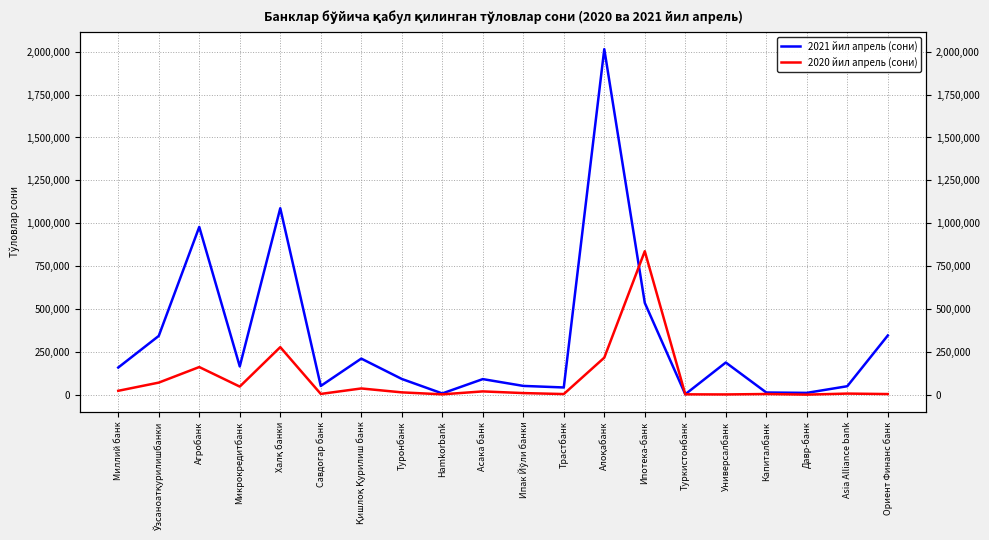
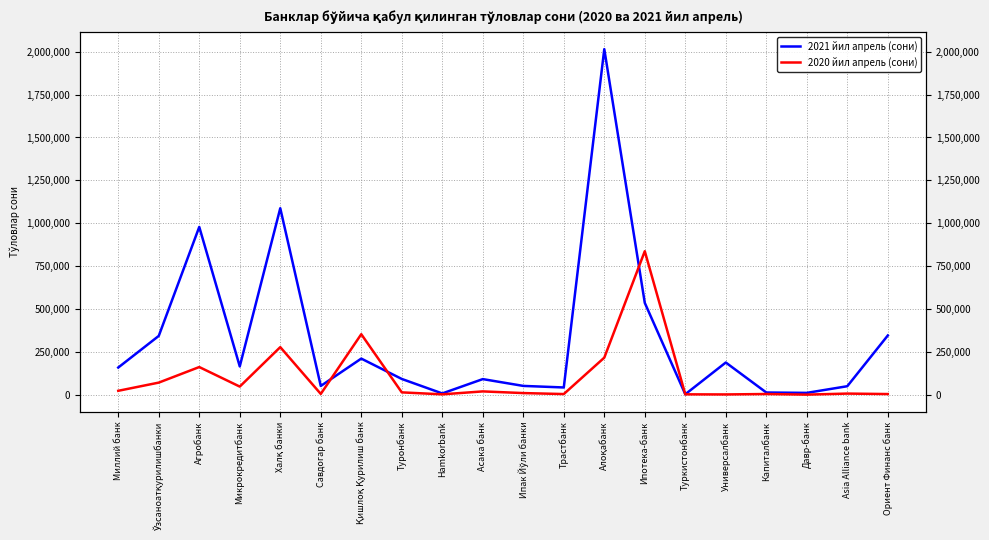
  {
    "2021 йил апрель (сони)": {
      "Миллий банк": "160,000",
      "Ўзсаноатқурилишбанки": "340,000",
      "Агробанк": "980,000",
      "Микрокредитбанк": "160,000",
      "Халқ банки": "1,090,000",
      "Савдогар банк": "50,000",
      "Қишлоқ Қурилиш банк": "210,000",
      "Туронбанк": "90,000",
      "Асака банк": "90,000",
      "Ипак Йўли банки": "50,000",
      "Трастбанк": "40,000",
      "Алоқабанк": "2,020,000",
      "Ипотека-банк": "540,000",
      "Универсалбанк": "190,000",
      "Asia Alliance bank": "50,000",
      "Ориент Финанс банк": "350,000"
    },
    "2020 йил апрель (сони)": {
      "Миллий банк": "20,000",
      "Ўзсаноатқурилишбанки": "70,000",
      "Агробанк": "160,000",
      "Микрокредитбанк": "50,000",
      "Халқ банки": "280,000",
      "Савдогар банк": "0",
-     "Қишлоқ Қурилиш банк": "40,000",
+     "Қишлоқ Қурилиш банк": "350,000",
      "Туронбанк": "10,000",
      "Асака банк": "20,000",
      "Ипак Йўли банки": "10,000",
      "Трастбанк": "0",
      "Алоқабанк": "220,000",
      "Ипотека-банк": "840,000",
      "Универсалбанк": "0",
      "Asia Alliance bank": "10,000",
      "Ориент Финанс банк": "0"
    }
  }
